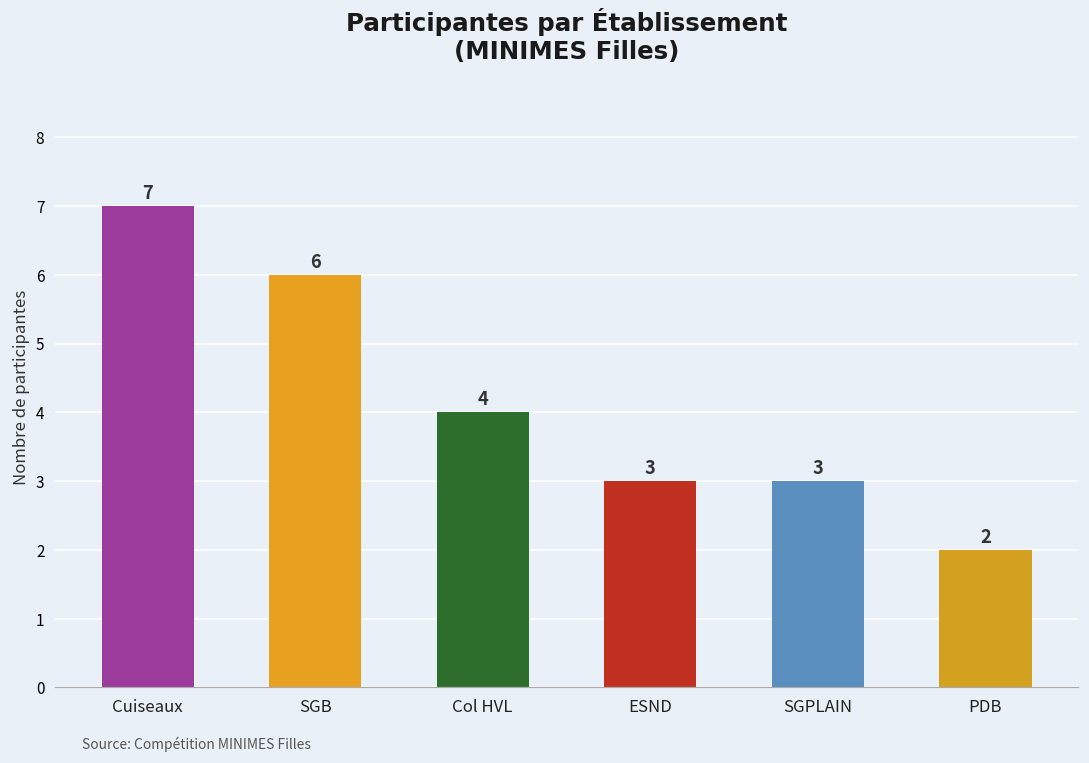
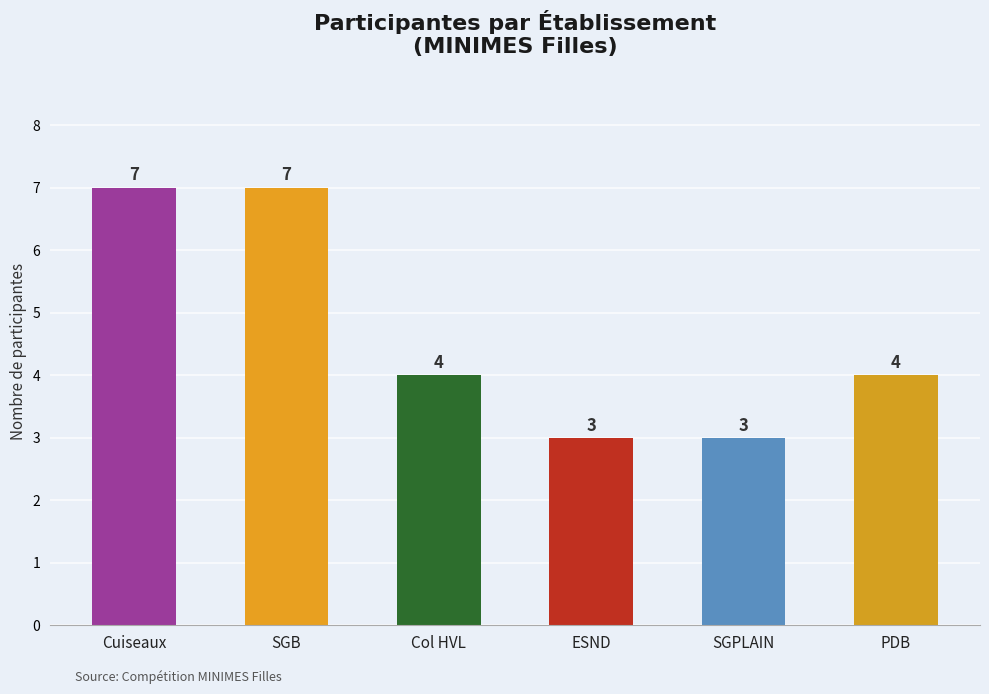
  {
    "Cuiseaux": 7,
-   "SGB": 6,
+   "SGB": 7,
    "Col HVL": 4,
    "ESND": 3,
    "SGPLAIN": 3,
-   "PDB": 2
+   "PDB": 4
  }
